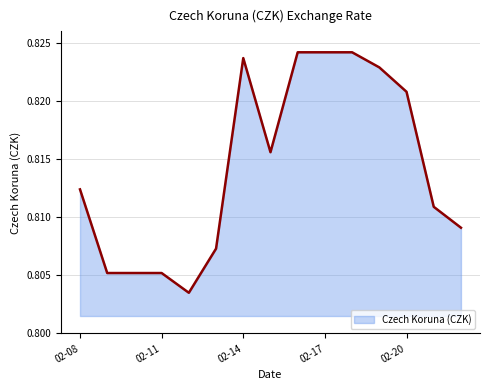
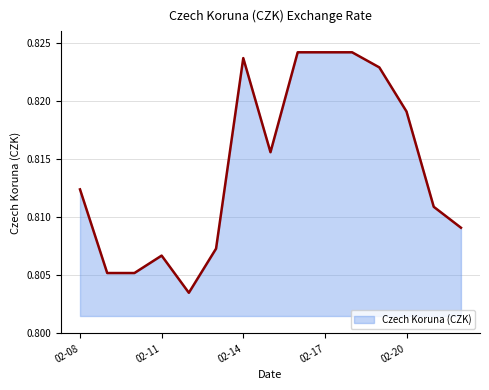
  {
    "02-08": 0.8124,
-   "02-11": 0.8052,
+   "02-11": 0.8067,
    "02-14": 0.8237,
    "02-17": 0.8242,
-   "02-20": 0.8208
+   "02-20": 0.8191
  }
